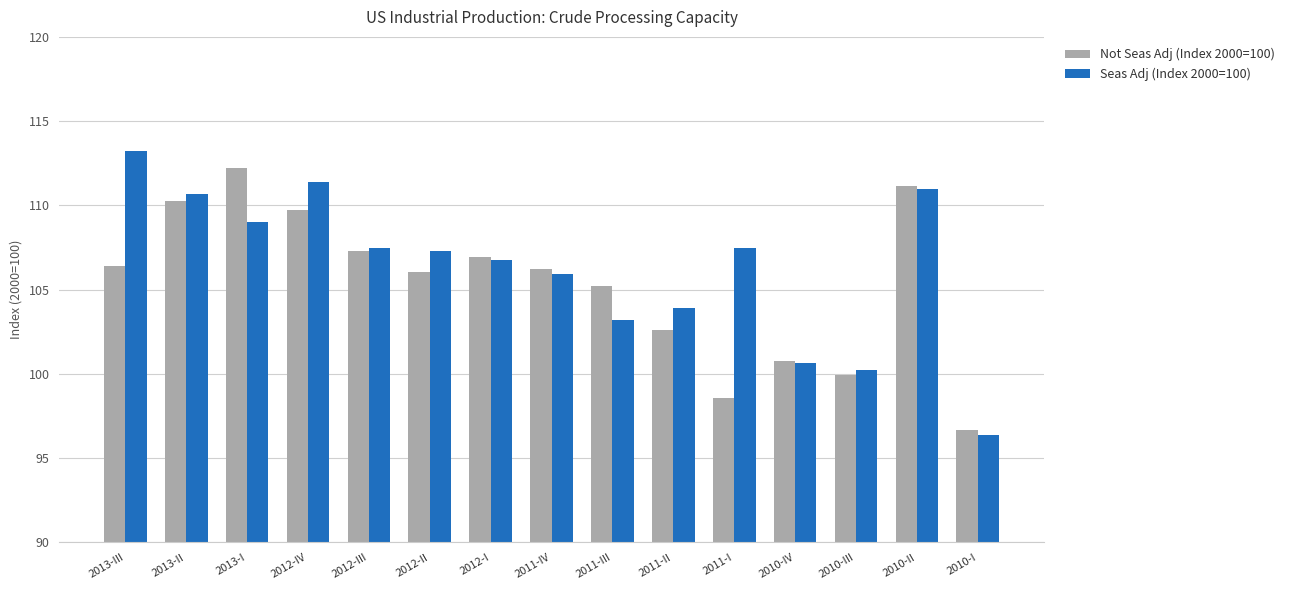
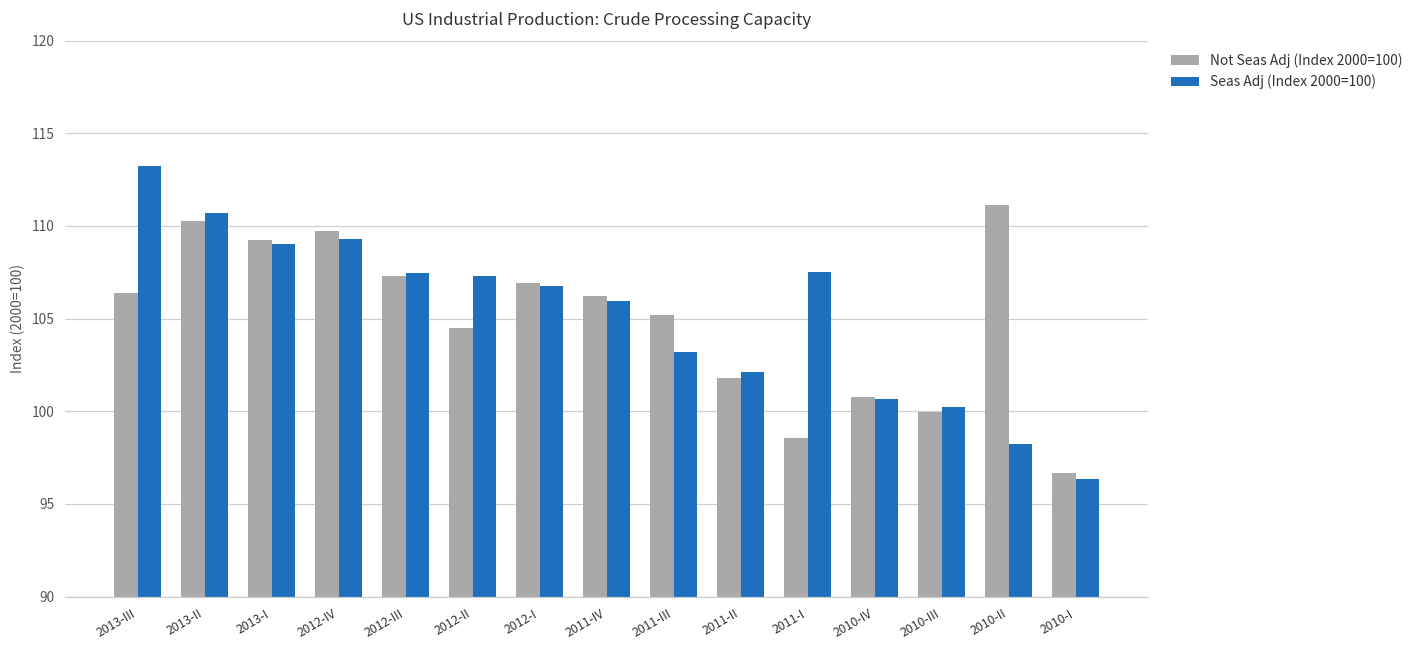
  {
    "Not Seas Adj (Index 2000=100)": {
      "2013-III": 106.4,
      "2013-II": 110.3,
-     "2013-I": 112.2,
+     "2013-I": 109.2,
      "2012-IV": 109.7,
      "2012-III": 107.3,
-     "2012-II": 106.0,
+     "2012-II": 104.5,
      "2012-I": 106.9,
      "2011-IV": 106.2,
      "2011-III": 105.2,
-     "2011-II": 102.6,
+     "2011-II": 101.8,
      "2011-I": 98.6,
      "2010-IV": 100.8,
      "2010-III": 100.0,
      "2010-II": 111.1,
      "2010-I": 96.7
    },
    "Seas Adj (Index 2000=100)": {
      "2013-III": 113.2,
      "2013-II": 110.7,
      "2013-I": 109.0,
-     "2012-IV": 111.4,
+     "2012-IV": 109.3,
      "2012-III": 107.5,
      "2012-II": 107.3,
      "2012-I": 106.7,
      "2011-IV": 105.9,
      "2011-III": 103.2,
-     "2011-II": 103.9,
+     "2011-II": 102.1,
      "2011-I": 107.5,
      "2010-IV": 100.7,
      "2010-III": 100.2,
-     "2010-II": 111.0,
+     "2010-II": 98.3,
      "2010-I": 96.4
    }
  }
